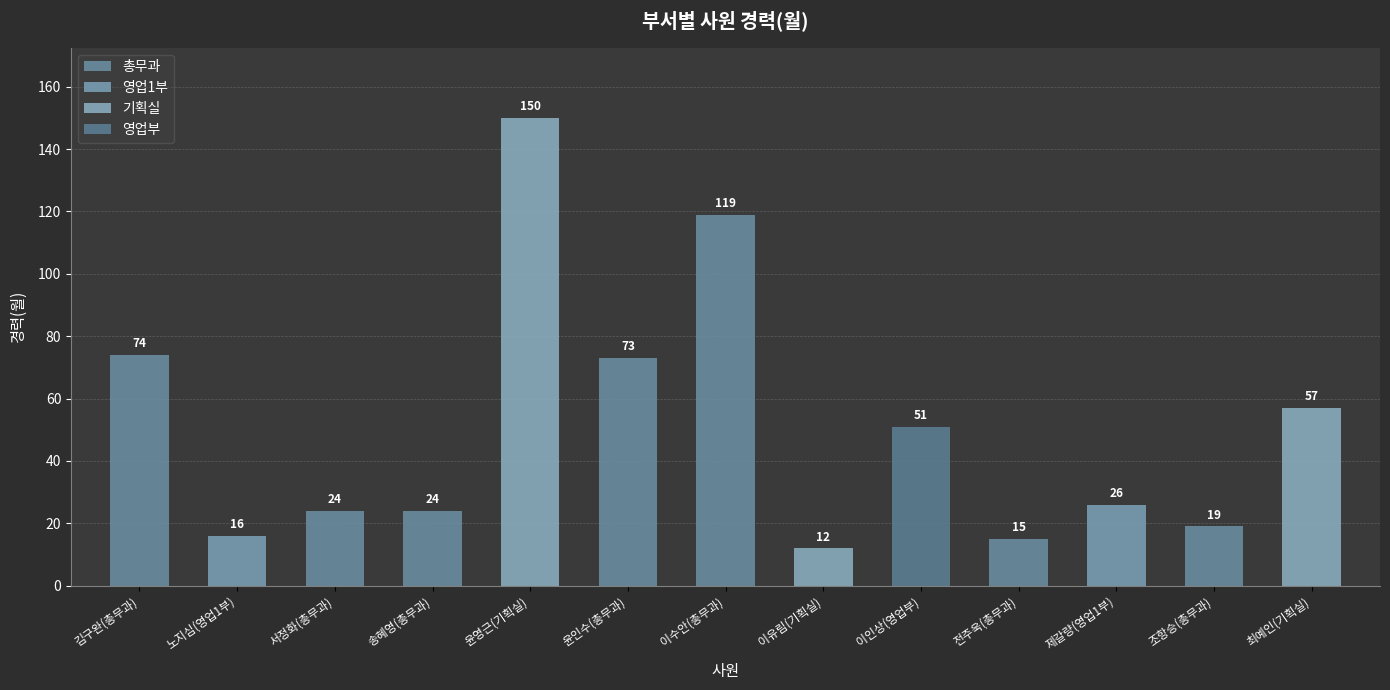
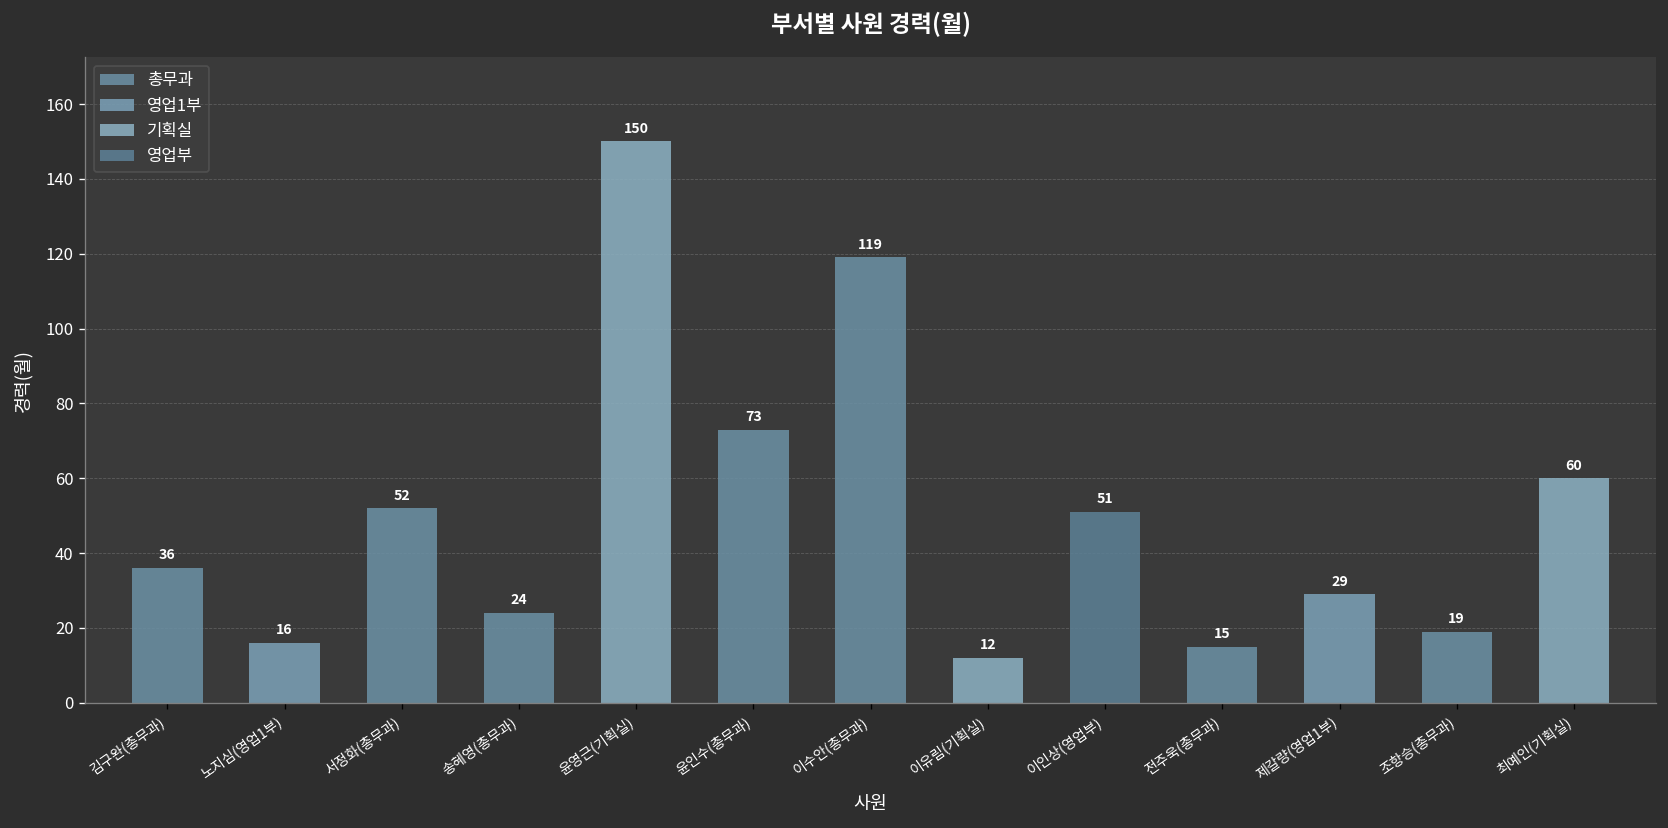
  {
-   "김구완(총무과)": 74,
+   "김구완(총무과)": 36,
    "노지심(영업1부)": 16,
-   "서정화(총무과)": 24,
+   "서정화(총무과)": 52,
    "송혜영(총무과)": 24,
    "윤영근(기획실)": 150,
    "윤인수(총무과)": 73,
    "이수안(총무과)": 119,
    "이유림(기획실)": 12,
    "이인상(영업부)": 51,
    "전주욱(총무과)": 15,
-   "제갈량(영업1부)": 26,
+   "제갈량(영업1부)": 29,
    "조항승(총무과)": 19,
-   "최예인(기획실)": 57
+   "최예인(기획실)": 60
  }
